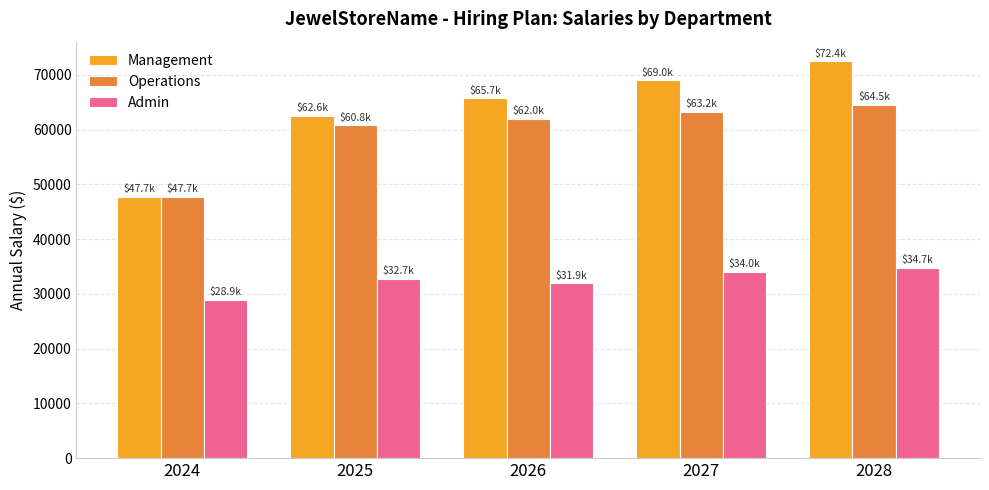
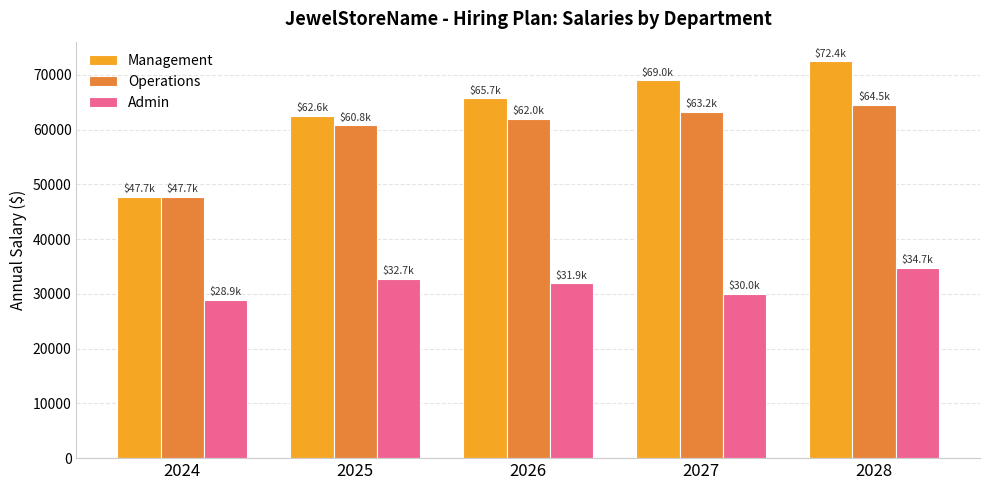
  {
    "Admin": {
      "2024": "$28.9k",
      "2025": "$32.7k",
      "2026": "$31.9k",
-     "2027": "$34.0k",
+     "2027": "$30.0k",
      "2028": "$34.7k"
    }
  }
